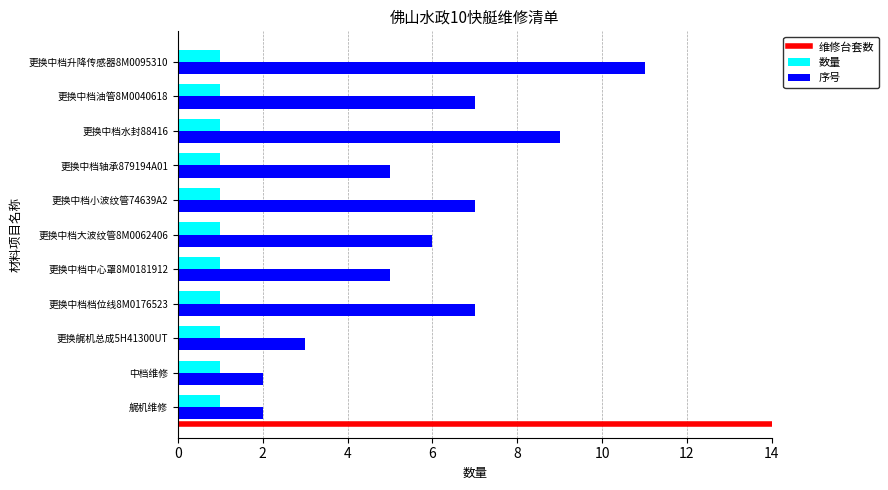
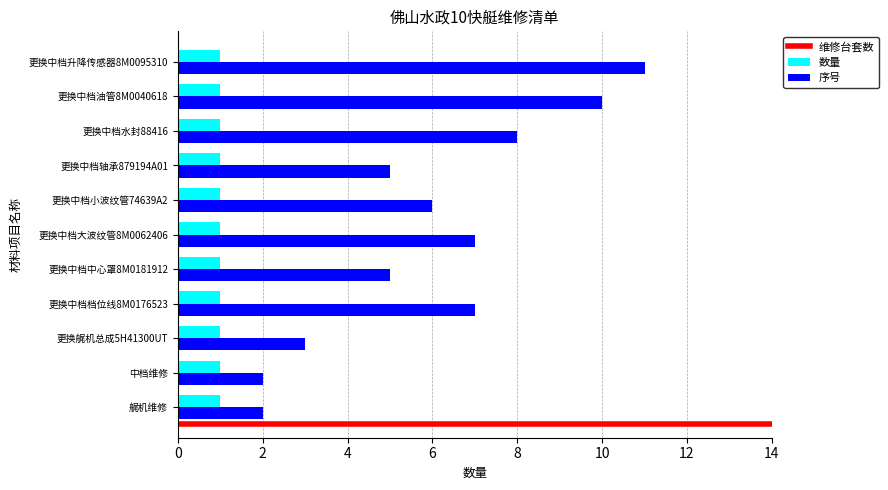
  {
    "数量": {
      "更换中档升降传感器8M0095310": 1,
      "更换中档油管8M0040618": 1,
      "更换中档水封88416": 1,
      "更换中档轴承879194A01": 1,
      "更换中档小波纹管74639A2": 1,
      "更换中档大波纹管8M0062406": 1,
      "更换中档中心罩8M0181912": 1,
      "更换中档档位线8M0176523": 1,
      "更换艉机总成5H41300UT": 1,
      "中档维修": 1,
      "艉机维修": 1
    },
    "序号": {
      "更换中档升降传感器8M0095310": 11,
-     "更换中档油管8M0040618": 7,
-     "更换中档水封88416": 9,
+     "更换中档油管8M0040618": 10,
+     "更换中档水封88416": 8,
      "更换中档轴承879194A01": 5,
-     "更换中档小波纹管74639A2": 7,
-     "更换中档大波纹管8M0062406": 6,
+     "更换中档小波纹管74639A2": 6,
+     "更换中档大波纹管8M0062406": 7,
      "更换中档中心罩8M0181912": 5,
      "更换中档档位线8M0176523": 7,
      "更换艉机总成5H41300UT": 3,
      "中档维修": 2,
      "艉机维修": 2
    }
  }
